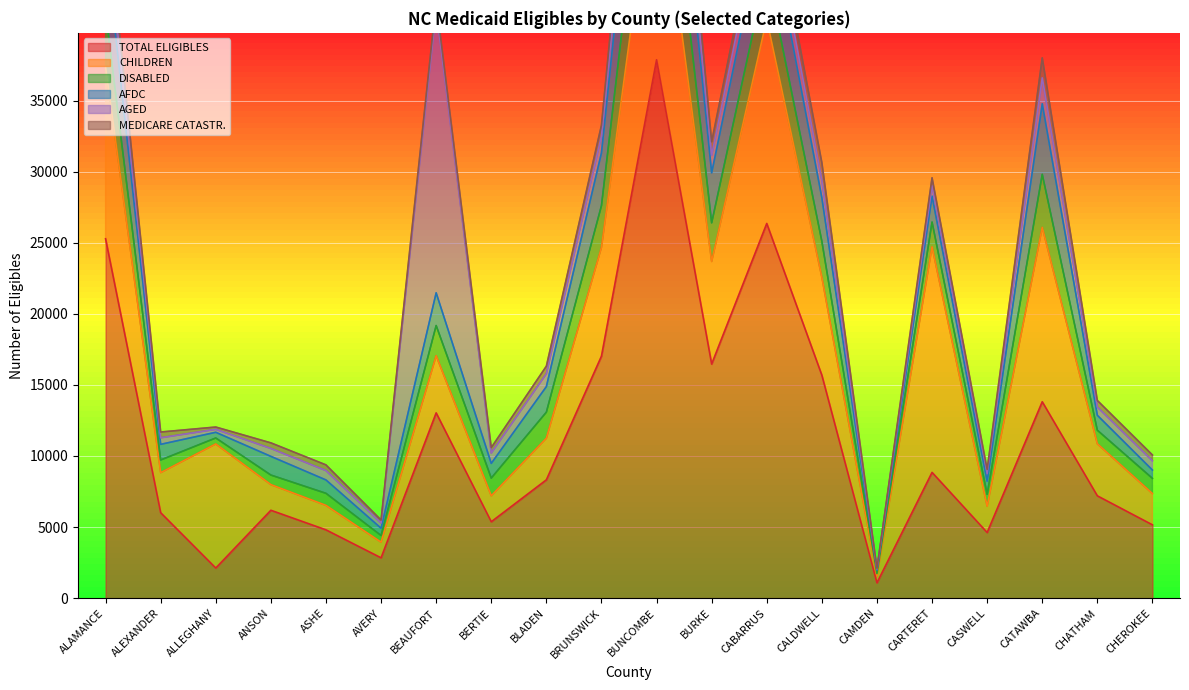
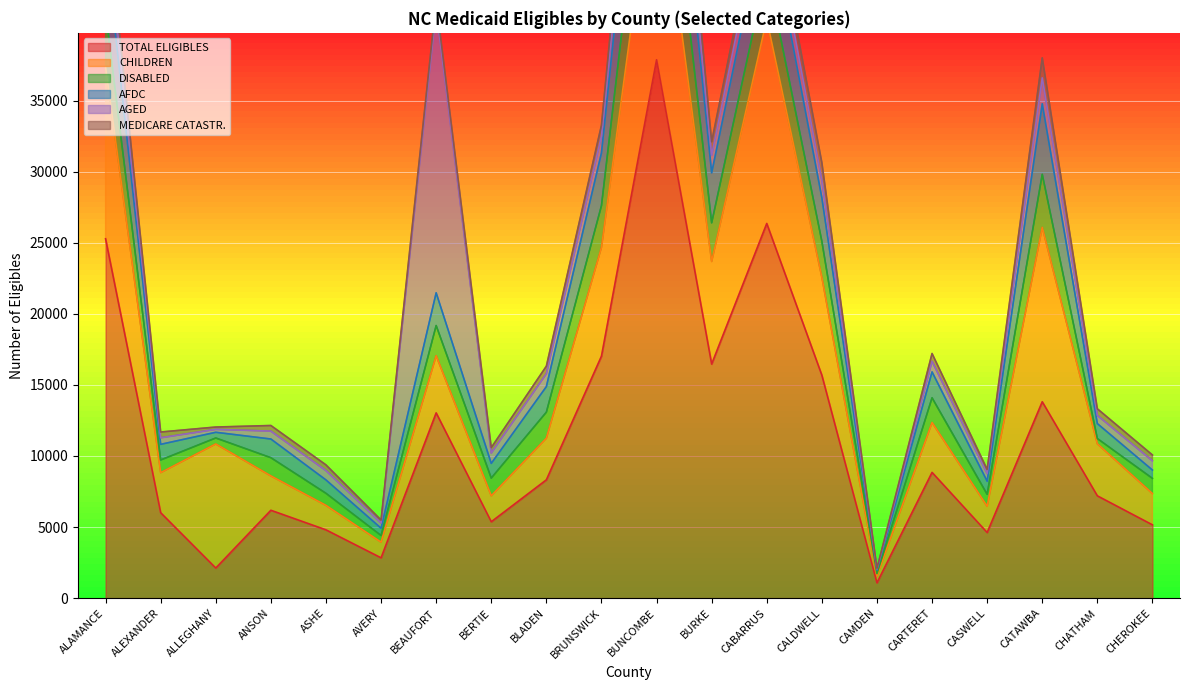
  {
    "TOTAL ELIGIBLES": {
      "ALAMANCE": 25300,
      "ALEXANDER": 6000,
      "ALLEGHANY": 2100,
      "ANSON": 6200,
      "ASHE": 4800,
      "AVERY": 2800,
      "BEAUFORT": 13000,
      "BERTIE": 5400,
      "BLADEN": 8300,
      "BRUNSWICK": 17000,
      "BUNCOMBE": 37900,
      "BURKE": 16500,
      "CABARRUS": 26400,
      "CALDWELL": 15700,
      "CAMDEN": 1100,
      "CARTERET": 8800,
      "CASWELL": 4600,
      "CATAWBA": 13800,
      "CHATHAM": 7200,
      "CHEROKEE": 5200
    },
    "CHILDREN": {
      "ALEXANDER": 2800,
      "ALLEGHANY": 8700,
-     "ANSON": 1800,
+     "ANSON": 2400,
      "ASHE": 1700,
      "AVERY": 1100,
      "BEAUFORT": 4000,
      "BERTIE": 1800,
      "BLADEN": 2900,
      "BRUNSWICK": 7700,
      "BURKE": 7200,
      "CALDWELL": 6900,
-     "CARTERET": 15900,
+     "CARTERET": 3500,
      "CASWELL": 1800,
      "CATAWBA": 12300,
      "CHATHAM": 3700,
      "CHEROKEE": 2200
    },
    "DISABLED": {
      "ALEXANDER": 900,
      "ALLEGHANY": 400,
-     "ANSON": 700,
+     "ANSON": 1300,
      "ASHE": 800,
      "AVERY": 500,
      "BEAUFORT": 2100,
      "BERTIE": 1200,
      "BLADEN": 1800,
      "BRUNSWICK": 2900,
      "BURKE": 2700,
      "CALDWELL": 2500,
      "CARTERET": 1700,
      "CASWELL": 800,
      "CATAWBA": 3700,
-     "CHATHAM": 1000,
+     "CHATHAM": 400,
      "CHEROKEE": 1100
    },
    "AFDC": {
      "ALEXANDER": 1100,
      "ALLEGHANY": 400,
      "ANSON": 1300,
      "ASHE": 900,
      "AVERY": 500,
      "BEAUFORT": 2300,
      "BERTIE": 1000,
      "BLADEN": 1800,
      "BRUNSWICK": 3700,
      "BURKE": 3500,
      "CALDWELL": 3100,
      "CARTERET": 1800,
      "CASWELL": 900,
      "CATAWBA": 5000,
      "CHATHAM": 1100,
      "CHEROKEE": 600
    },
    "AGED": {
      "ALEXANDER": 500,
      "ANSON": 600,
      "ASHE": 700,
      "AVERY": 400,
      "BERTIE": 700,
      "BLADEN": 900,
      "BRUNSWICK": 1200,
      "BURKE": 1200,
      "CALDWELL": 1200,
      "CARTERET": 700,
      "CASWELL": 500,
      "CATAWBA": 1800,
      "CHATHAM": 600,
      "CHEROKEE": 700
    },
    "MEDICARE CATASTR.": {
      "ALEXANDER": 400,
      "ANSON": 400,
      "ASHE": 400,
      "AVERY": 200,
      "BERTIE": 400,
      "BLADEN": 500,
      "BRUNSWICK": 800,
      "BURKE": 1000,
      "CALDWELL": 1200,
      "CARTERET": 600,
      "CASWELL": 300,
      "CATAWBA": 1400,
      "CHATHAM": 500,
      "CHEROKEE": 400
    }
  }
